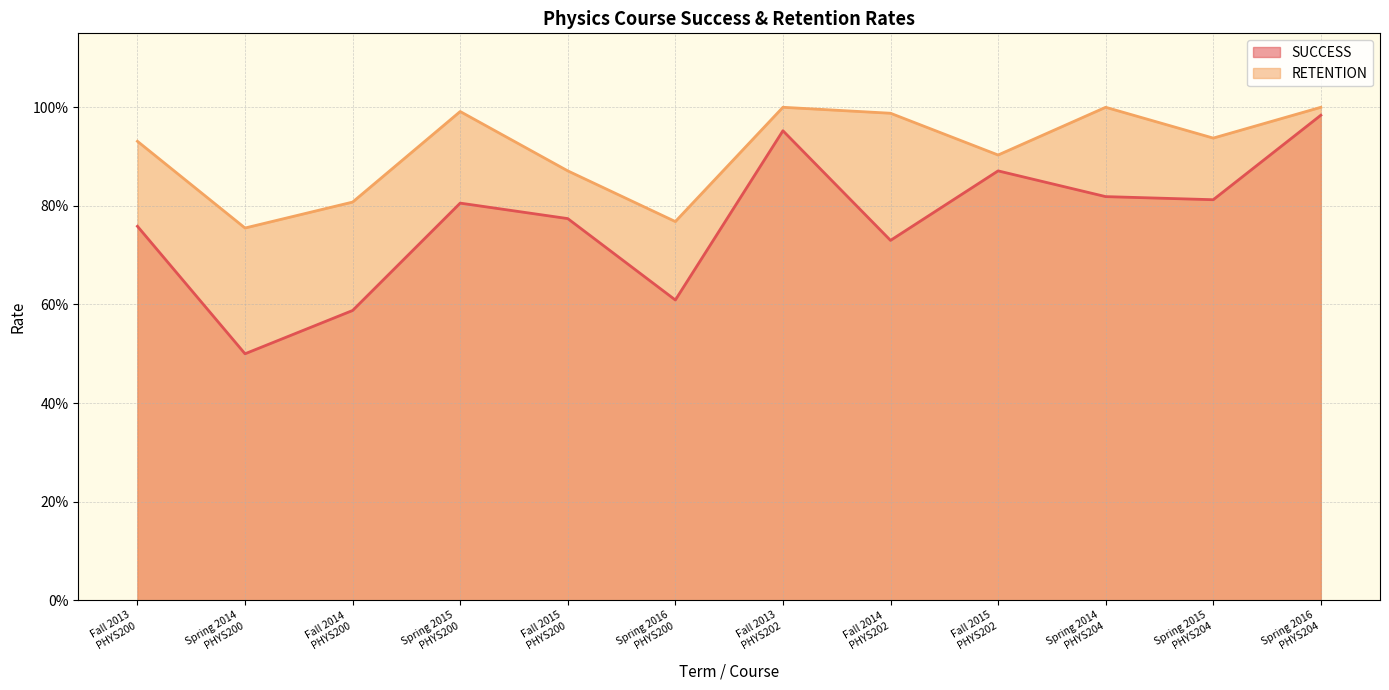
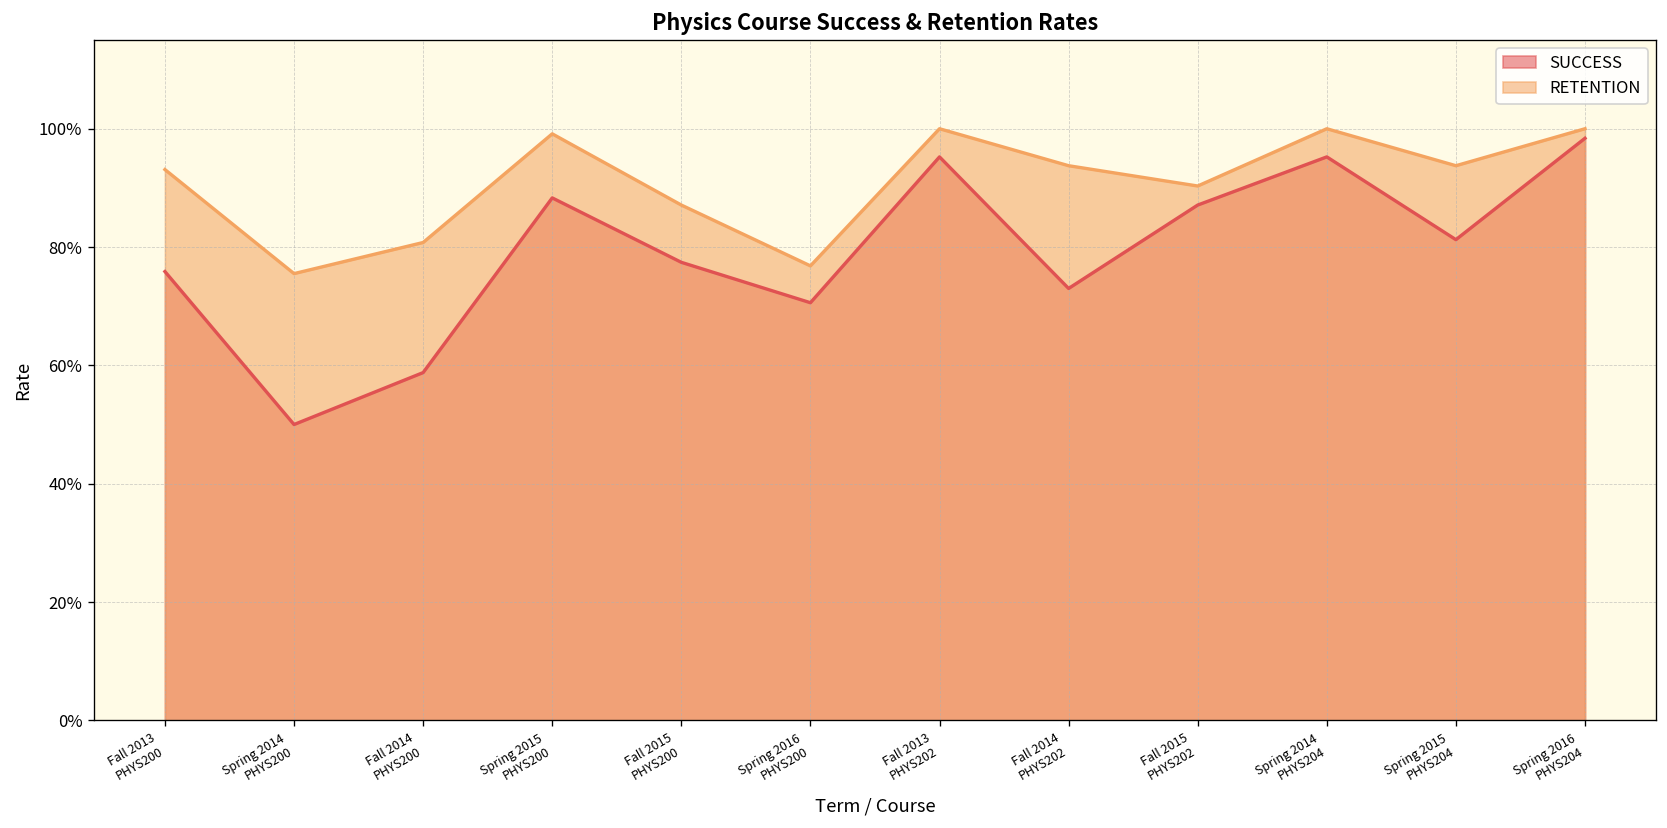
  {
    "SUCCESS": {
      "Fall 2013 PHYS200": "76%",
      "Spring 2014 PHYS200": "50%",
      "Fall 2014 PHYS200": "59%",
-     "Spring 2015 PHYS200": "81%",
+     "Spring 2015 PHYS200": "88%",
      "Fall 2015 PHYS200": "77%",
-     "Spring 2016 PHYS200": "61%",
+     "Spring 2016 PHYS200": "71%",
      "Fall 2013 PHYS202": "95%",
      "Fall 2014 PHYS202": "73%",
      "Fall 2015 PHYS202": "87%",
-     "Spring 2014 PHYS204": "82%",
+     "Spring 2014 PHYS204": "95%",
      "Spring 2015 PHYS204": "81%",
      "Spring 2016 PHYS204": "98%"
    },
    "RETENTION": {
      "Fall 2013 PHYS200": "93%",
      "Spring 2014 PHYS200": "76%",
      "Fall 2014 PHYS200": "81%",
      "Spring 2015 PHYS200": "99%",
      "Fall 2015 PHYS200": "87%",
      "Spring 2016 PHYS200": "77%",
      "Fall 2013 PHYS202": "100%",
-     "Fall 2014 PHYS202": "99%",
+     "Fall 2014 PHYS202": "94%",
      "Fall 2015 PHYS202": "90%",
      "Spring 2014 PHYS204": "100%",
      "Spring 2015 PHYS204": "94%",
      "Spring 2016 PHYS204": "100%"
    }
  }
